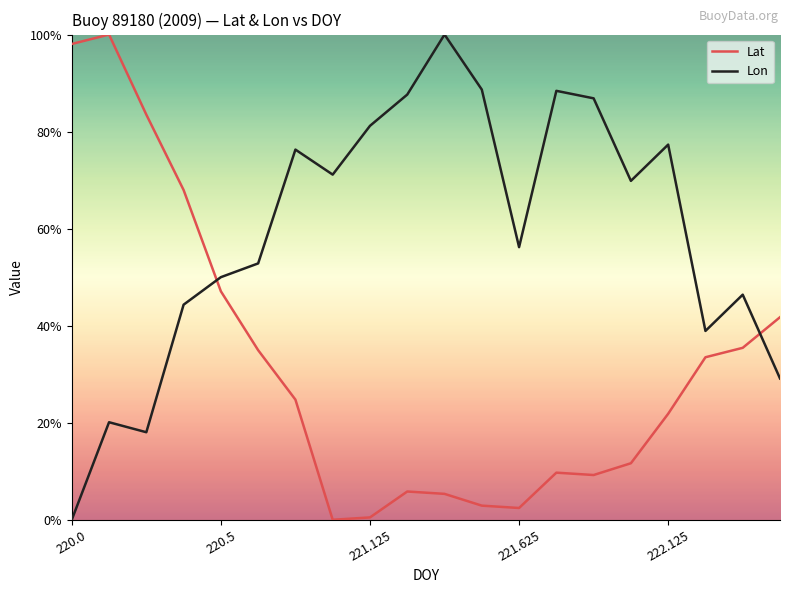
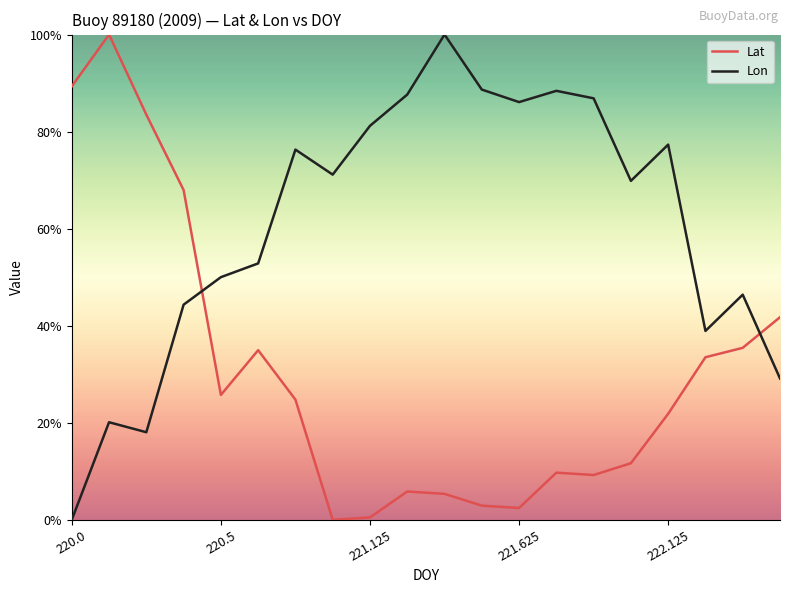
  {
    "Lat": {
-     "220.0": "98%",
-     "220.5": "47%",
+     "220.0": "89%",
+     "220.5": "26%",
      "221.125": "0%",
      "221.625": "2%",
      "222.125": "22%"
    },
    "Lon": {
      "220.0": "0%",
      "220.5": "50%",
      "221.125": "81%",
-     "221.625": "56%",
+     "221.625": "86%",
      "222.125": "77%"
    }
  }
